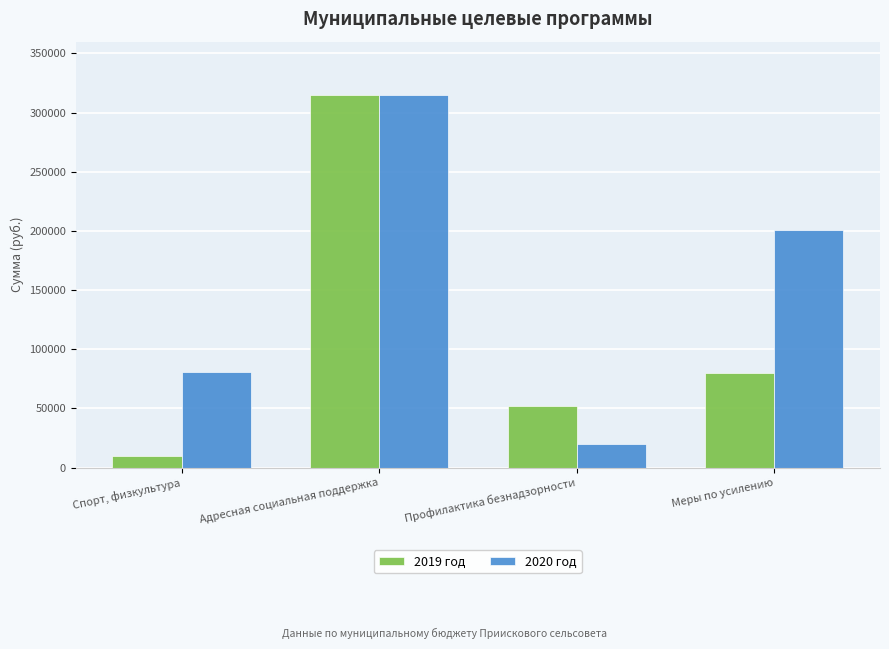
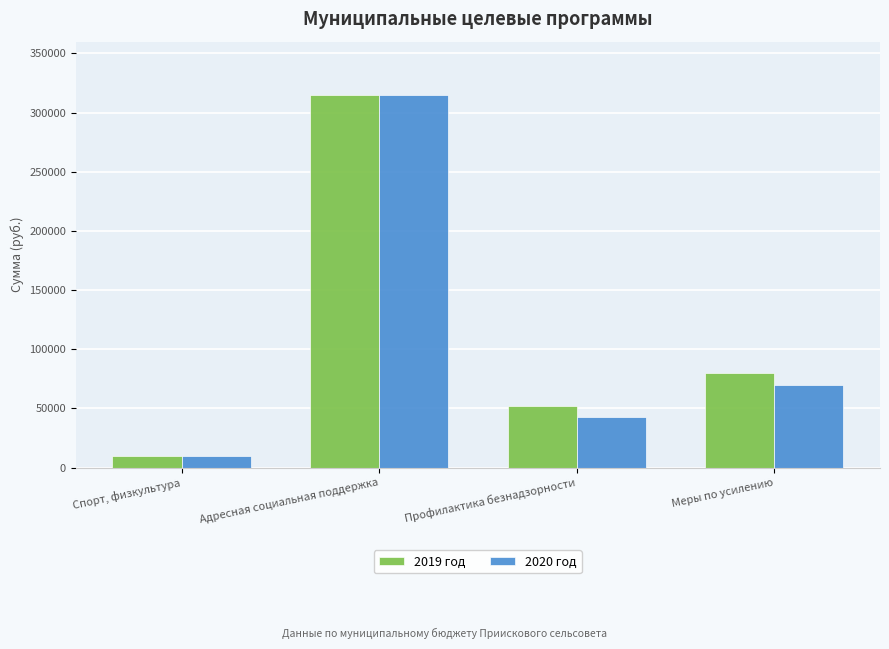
  {
    "2019 год": {
      "Спорт, физкультура": 10000,
      "Адресная социальная поддержка": 315000,
      "Профилактика безнадзорности": 52000,
      "Меры по усилению": 80000
    },
    "2020 год": {
-     "Спорт, физкультура": 81000,
+     "Спорт, физкультура": 10000,
      "Адресная социальная поддержка": 315000,
-     "Профилактика безнадзорности": 20000,
-     "Меры по усилению": 201000
+     "Профилактика безнадзорности": 42000,
+     "Меры по усилению": 70000
    }
  }
